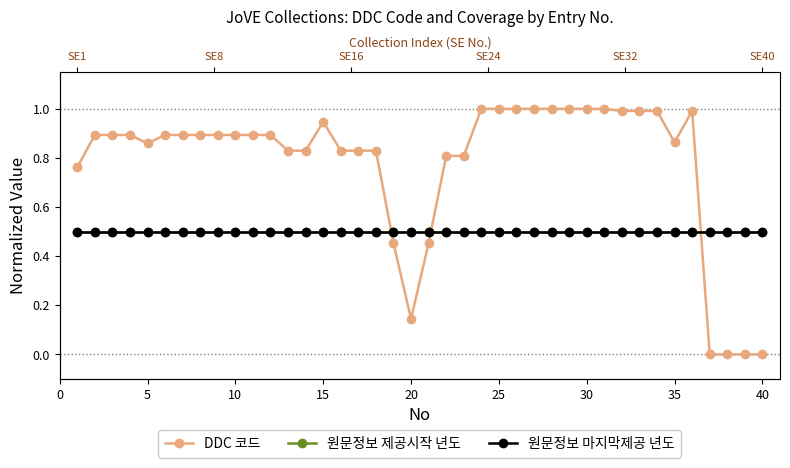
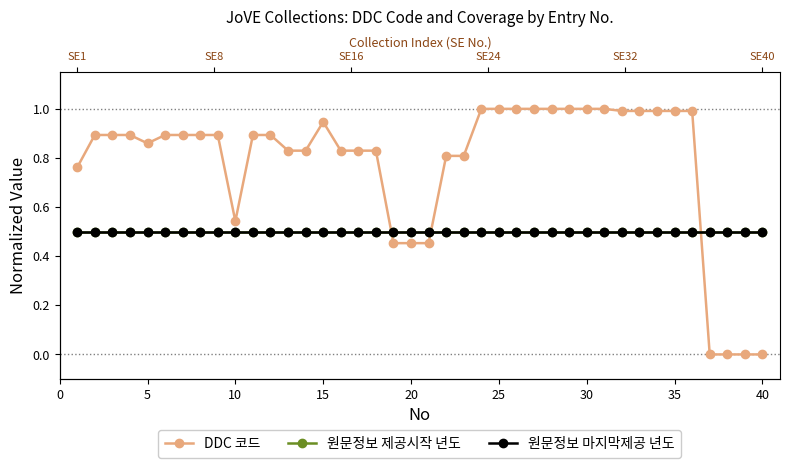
  {
    "DDC 코드": {
      "SE1": 0.76,
      "5": 0.86,
-     "10": 0.89,
+     "10": 0.54,
      "15": 0.95,
-     "20": 0.14,
+     "20": 0.45,
      "25": 1.00,
      "30": 1.00,
-     "35": 0.86,
+     "35": 0.99,
      "40": 0.00
    },
    "원문정보 마지막제공 년도": {
      "SE1": 0.50,
      "5": 0.50,
      "10": 0.50,
      "15": 0.50,
      "20": 0.50,
      "25": 0.50,
      "30": 0.50,
      "35": 0.50,
      "40": 0.50
    }
  }
